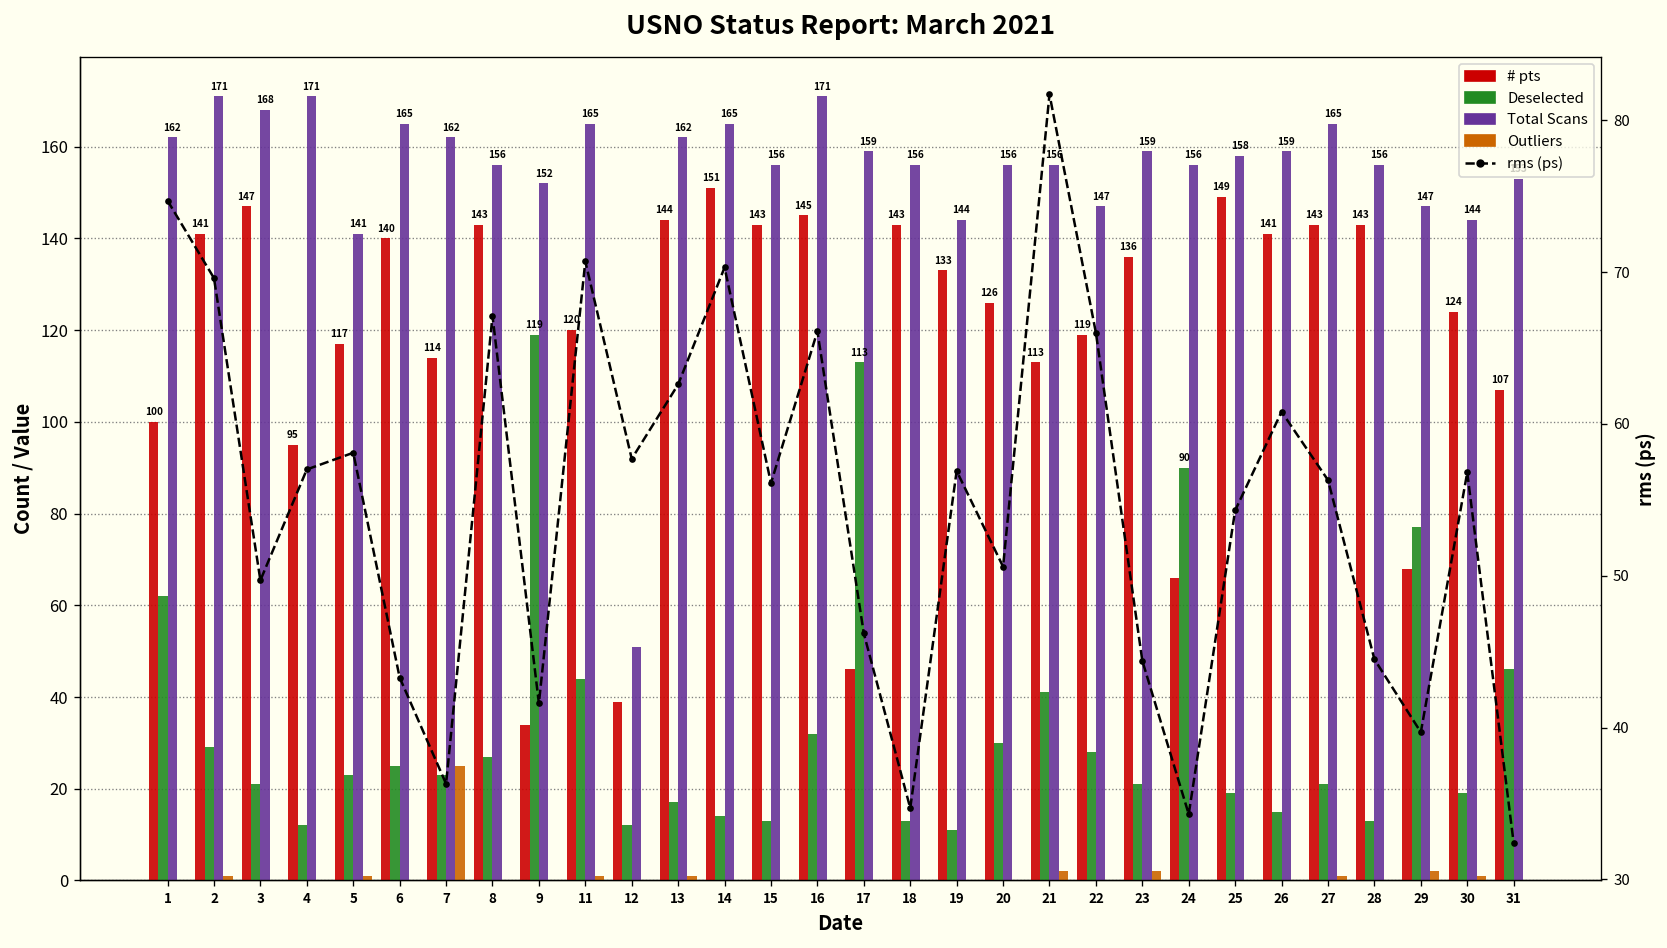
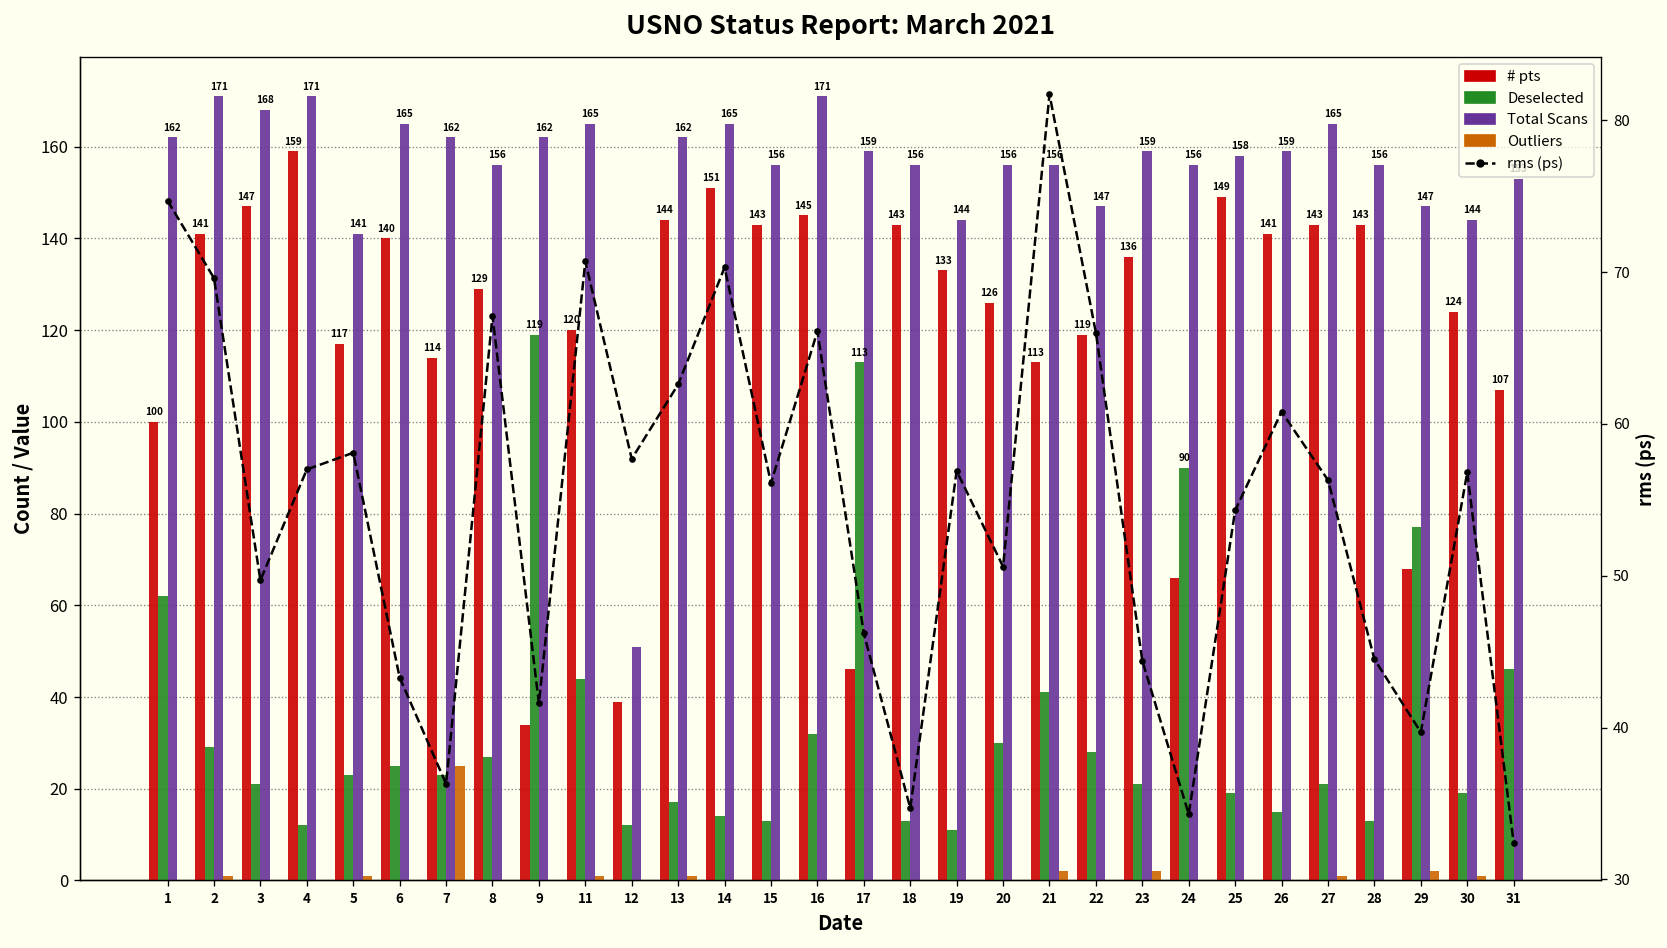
  {
    "# pts": {
      "1": 100,
      "2": 141,
      "3": 147,
-     "4": 95,
+     "4": 159,
      "5": 117,
      "6": 140,
      "7": 114,
-     "8": 143,
+     "8": 129,
      "11": 120,
      "13": 144,
      "14": 151,
      "15": 143,
      "16": 145,
      "18": 143,
      "19": 133,
      "20": 126,
      "21": 113,
      "22": 119,
      "23": 136,
      "25": 149,
      "26": 141,
      "27": 143,
      "28": 143,
      "30": 124,
      "31": 107
    },
    "Deselected": {
      "9": 119,
      "17": 113,
      "24": 90
    },
    "Total Scans": {
      "1": 162,
      "2": 171,
      "3": 168,
      "4": 171,
      "5": 141,
      "6": 165,
      "7": 162,
      "8": 156,
-     "9": 152,
+     "9": 162,
      "11": 165,
      "13": 162,
      "14": 165,
      "15": 156,
      "16": 171,
      "17": 159,
      "18": 156,
      "19": 144,
      "20": 156,
      "21": 156,
      "22": 147,
      "23": 159,
      "24": 156,
      "25": 158,
      "26": 159,
      "27": 165,
      "28": 156,
      "29": 147,
      "30": 144
    }
  }
